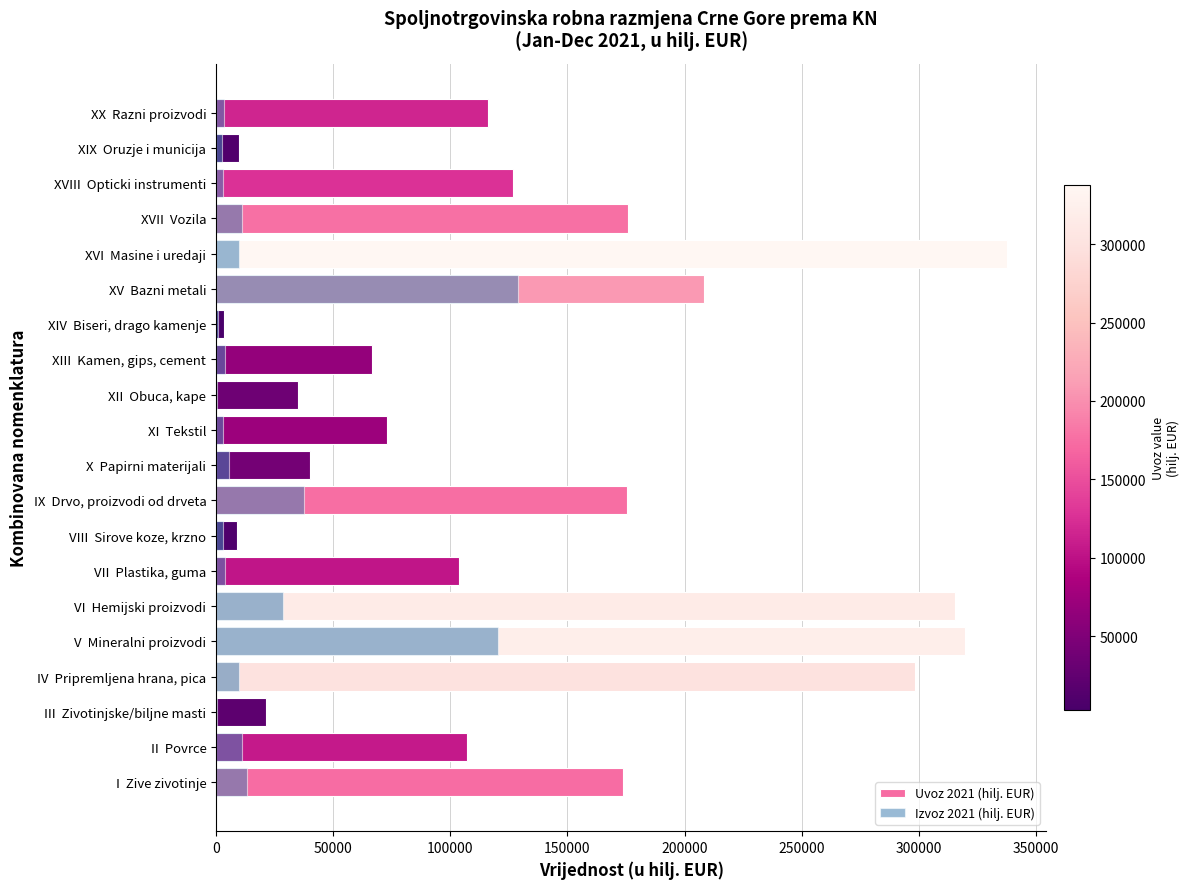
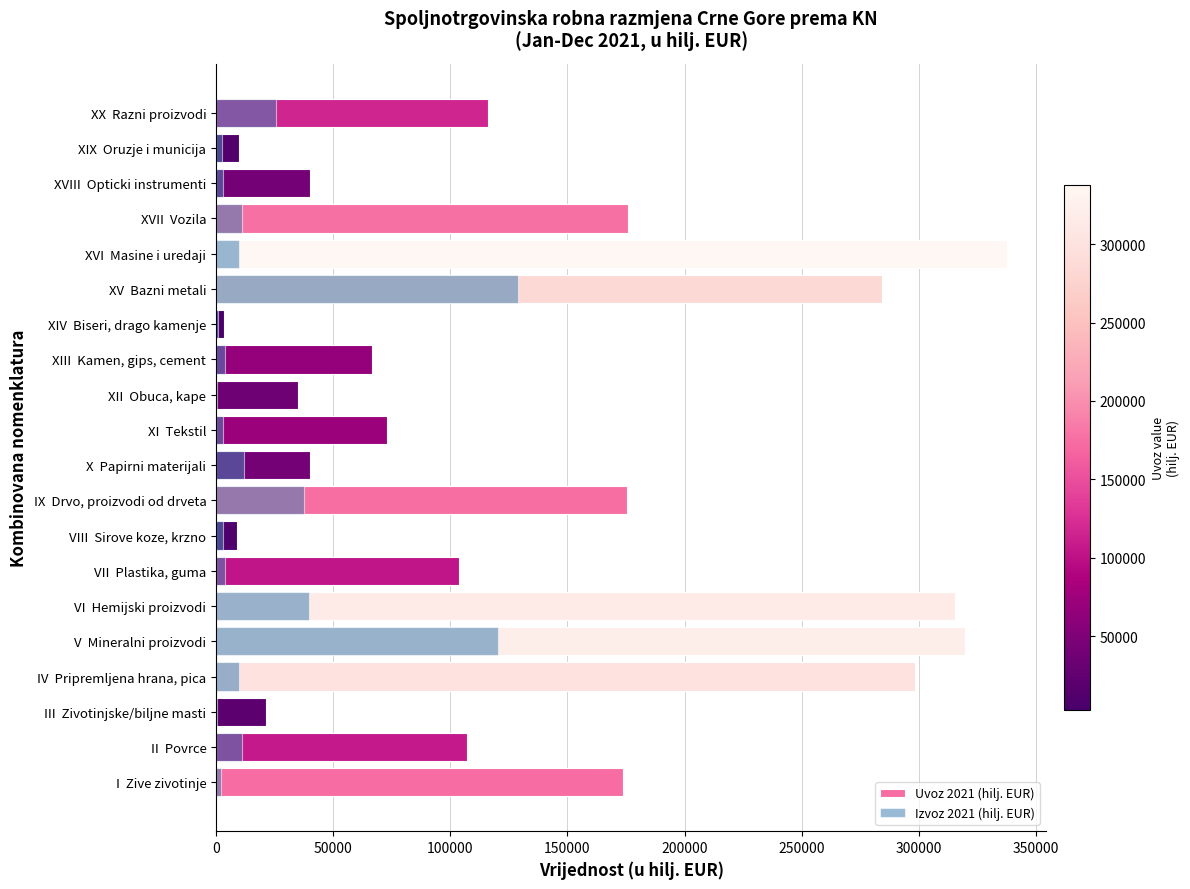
  {
    "Uvoz 2021 (hilj. EUR)": {
      "XX Razni proizvodi": 116000,
      "XIX Oruzje i municija": 10000,
-     "XVIII Opticki instrumenti": 127000,
+     "XVIII Opticki instrumenti": 40000,
      "XVII Vozila": 176000,
      "XVI Masine i uredaji": 337000,
-     "XV Bazni metali": 208000,
+     "XV Bazni metali": 284000,
      "XIV Biseri, drago kamenje": 3000,
      "XIII Kamen, gips, cement": 66000,
      "XII Obuca, kape": 35000,
      "XI Tekstil": 73000,
      "X Papirni materijali": 40000,
      "IX Drvo, proizvodi od drveta": 175000,
      "VIII Sirove koze, krzno": 9000,
      "VII Plastika, guma": 104000,
      "VI Hemijski proizvodi": 315000,
      "V Mineralni proizvodi": 320000,
      "IV Pripremljena hrana, pica": 298000,
      "III Zivotinjske/biljne masti": 21000,
      "II Povrce": 107000,
      "I Zive zivotinje": 174000
    },
    "Izvoz 2021 (hilj. EUR)": {
-     "XX Razni proizvodi": 4000,
-     "X Papirni materijali": 6000,
-     "VI Hemijski proizvodi": 29000,
-     "I Zive zivotinje": 13000
+     "XX Razni proizvodi": 26000,
+     "X Papirni materijali": 12000,
+     "VI Hemijski proizvodi": 40000,
+     "I Zive zivotinje": 2000
    }
  }
